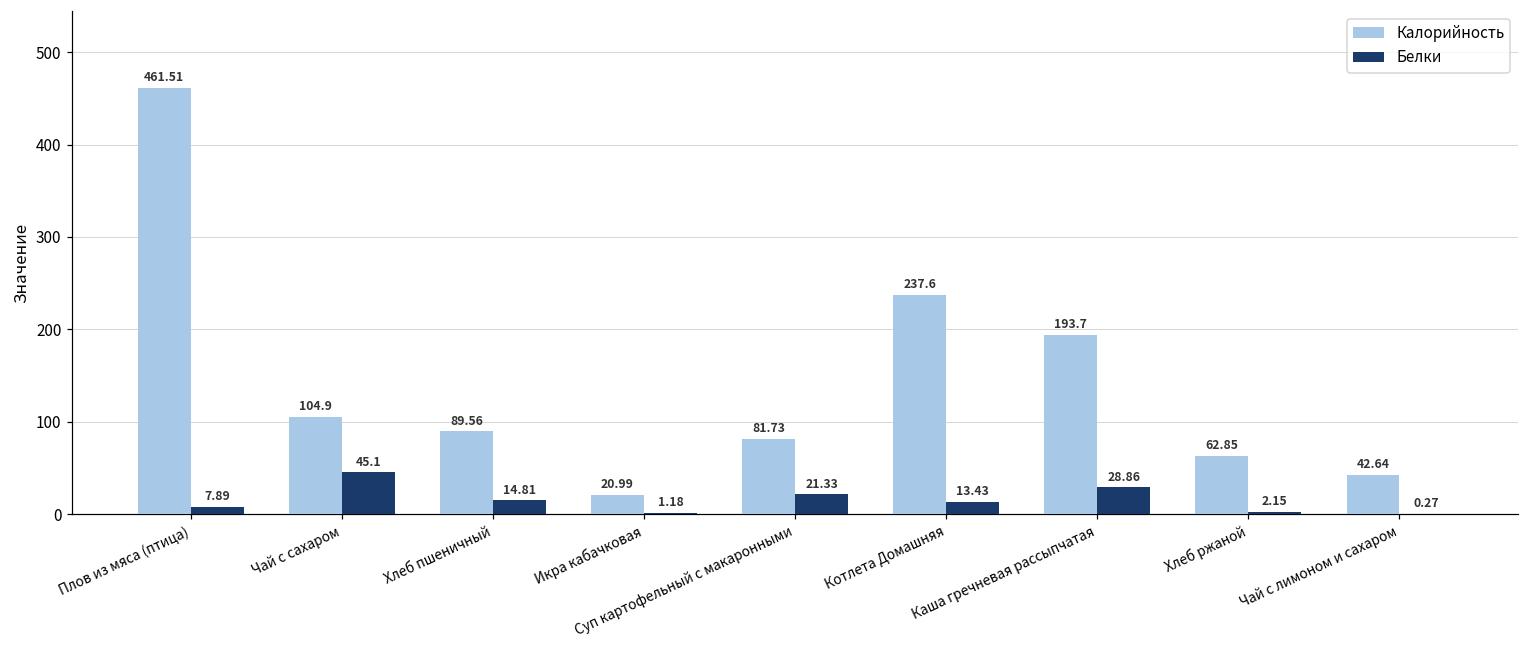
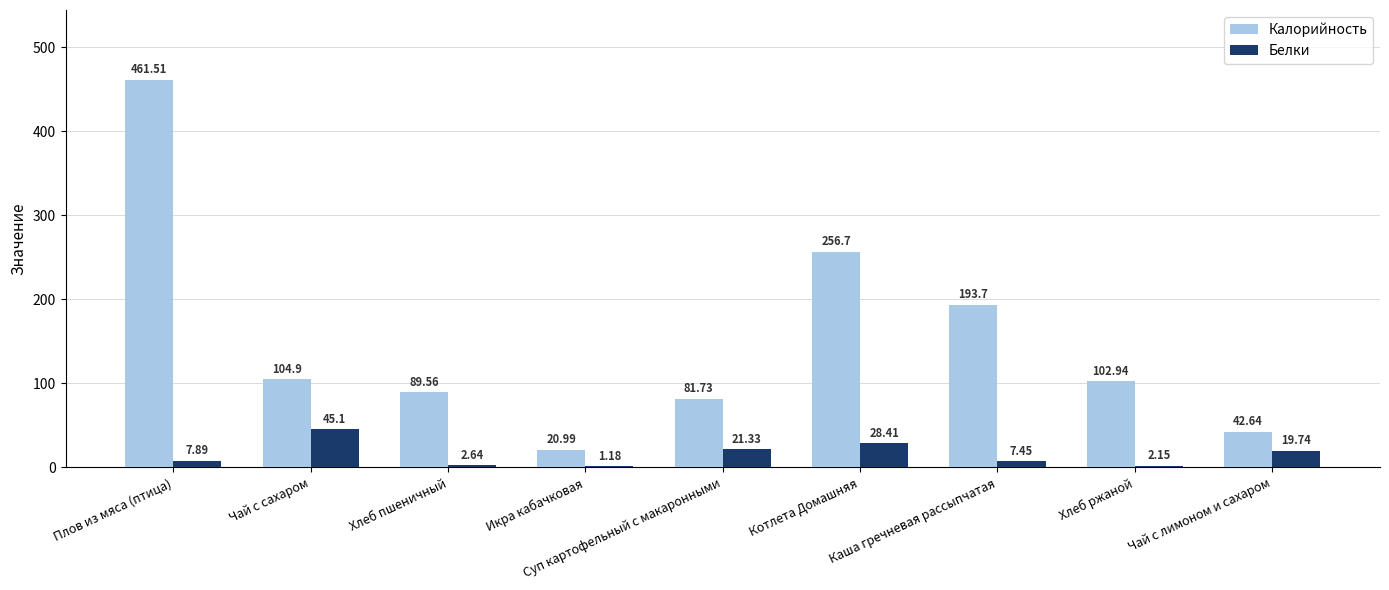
  {
    "Калорийность": {
      "Плов из мяса (птица)": 461.51,
      "Чай с сахаром": 104.9,
      "Хлеб пшеничный": 89.56,
      "Икра кабачковая": 20.99,
      "Суп картофельный с макаронными": 81.73,
-     "Котлета Домашняя": 237.6,
+     "Котлета Домашняя": 256.7,
      "Каша гречневая рассыпчатая": 193.7,
-     "Хлеб ржаной": 62.85,
+     "Хлеб ржаной": 102.94,
      "Чай с лимоном и сахаром": 42.64
    },
    "Белки": {
      "Плов из мяса (птица)": 7.89,
      "Чай с сахаром": 45.1,
-     "Хлеб пшеничный": 14.81,
+     "Хлеб пшеничный": 2.64,
      "Икра кабачковая": 1.18,
      "Суп картофельный с макаронными": 21.33,
-     "Котлета Домашняя": 13.43,
-     "Каша гречневая рассыпчатая": 28.86,
+     "Котлета Домашняя": 28.41,
+     "Каша гречневая рассыпчатая": 7.45,
      "Хлеб ржаной": 2.15,
-     "Чай с лимоном и сахаром": 0.27
+     "Чай с лимоном и сахаром": 19.74
    }
  }
